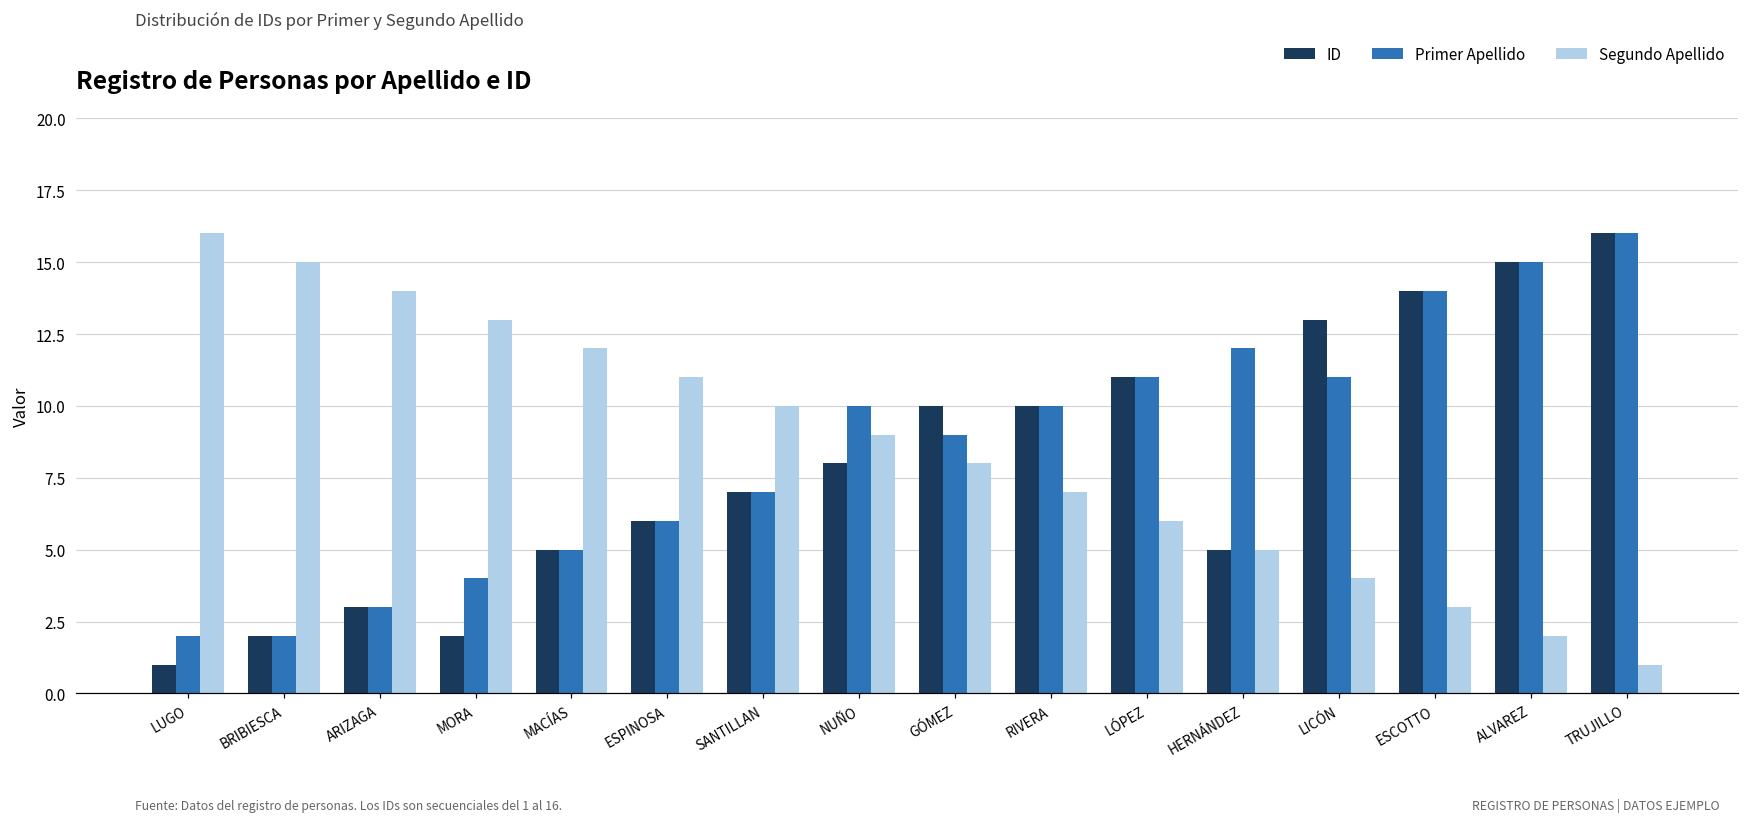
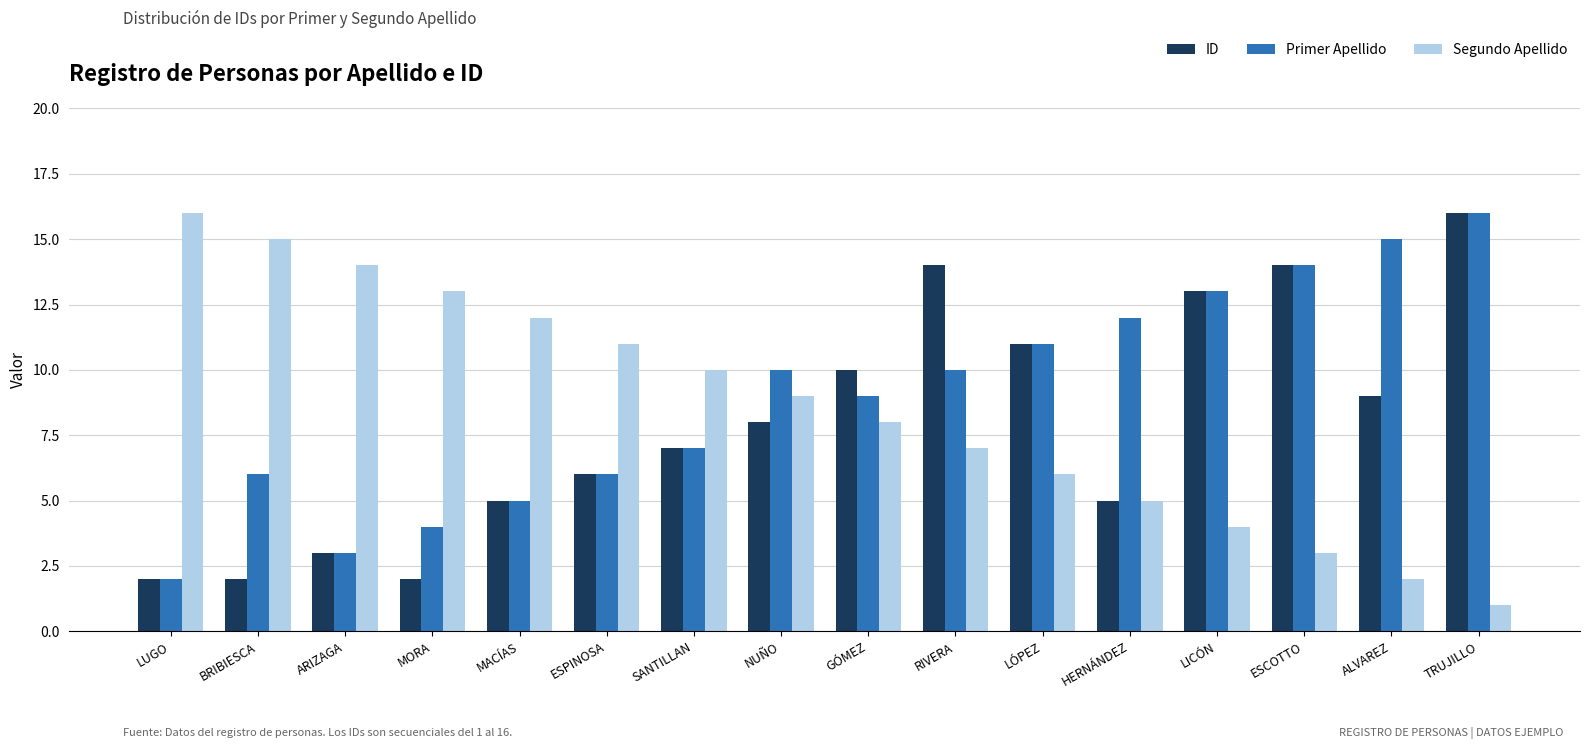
  {
    "ID": {
-     "LUGO": 1,
+     "LUGO": 2,
      "BRIBIESCA": 2,
      "ARIZAGA": 3,
      "MORA": 2,
      "MACÍAS": 5,
      "ESPINOSA": 6,
      "SANTILLAN": 7,
      "NUÑO": 8,
      "GÓMEZ": 10,
-     "RIVERA": 10,
+     "RIVERA": 14,
      "LÓPEZ": 11,
      "HERNÁNDEZ": 5,
      "LICÓN": 13,
      "ESCOTTO": 14,
-     "ALVAREZ": 15,
+     "ALVAREZ": 9,
      "TRUJILLO": 16
    },
    "Primer Apellido": {
      "LUGO": 2,
-     "BRIBIESCA": 2,
+     "BRIBIESCA": 6,
      "ARIZAGA": 3,
      "MORA": 4,
      "MACÍAS": 5,
      "ESPINOSA": 6,
      "SANTILLAN": 7,
      "NUÑO": 10,
      "GÓMEZ": 9,
      "RIVERA": 10,
      "LÓPEZ": 11,
      "HERNÁNDEZ": 12,
-     "LICÓN": 11,
+     "LICÓN": 13,
      "ESCOTTO": 14,
      "ALVAREZ": 15,
      "TRUJILLO": 16
    },
    "Segundo Apellido": {
      "LUGO": 16,
      "BRIBIESCA": 15,
      "ARIZAGA": 14,
      "MORA": 13,
      "MACÍAS": 12,
      "ESPINOSA": 11,
      "SANTILLAN": 10,
      "NUÑO": 9,
      "GÓMEZ": 8,
      "RIVERA": 7,
      "LÓPEZ": 6,
      "HERNÁNDEZ": 5,
      "LICÓN": 4,
      "ESCOTTO": 3,
      "ALVAREZ": 2,
      "TRUJILLO": 1
    }
  }
